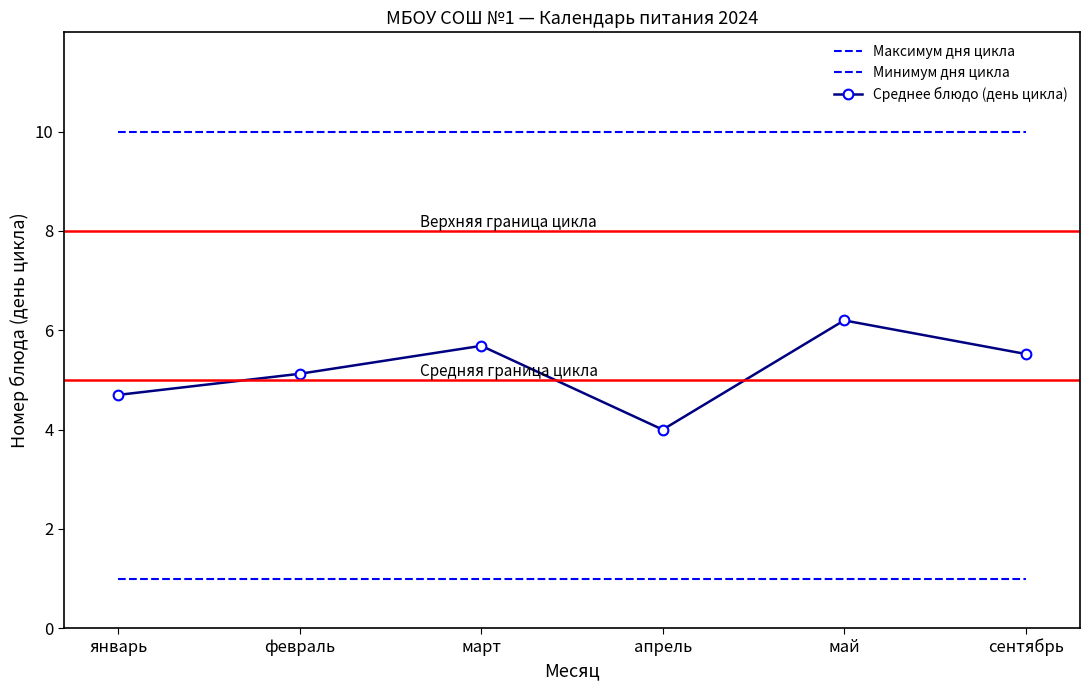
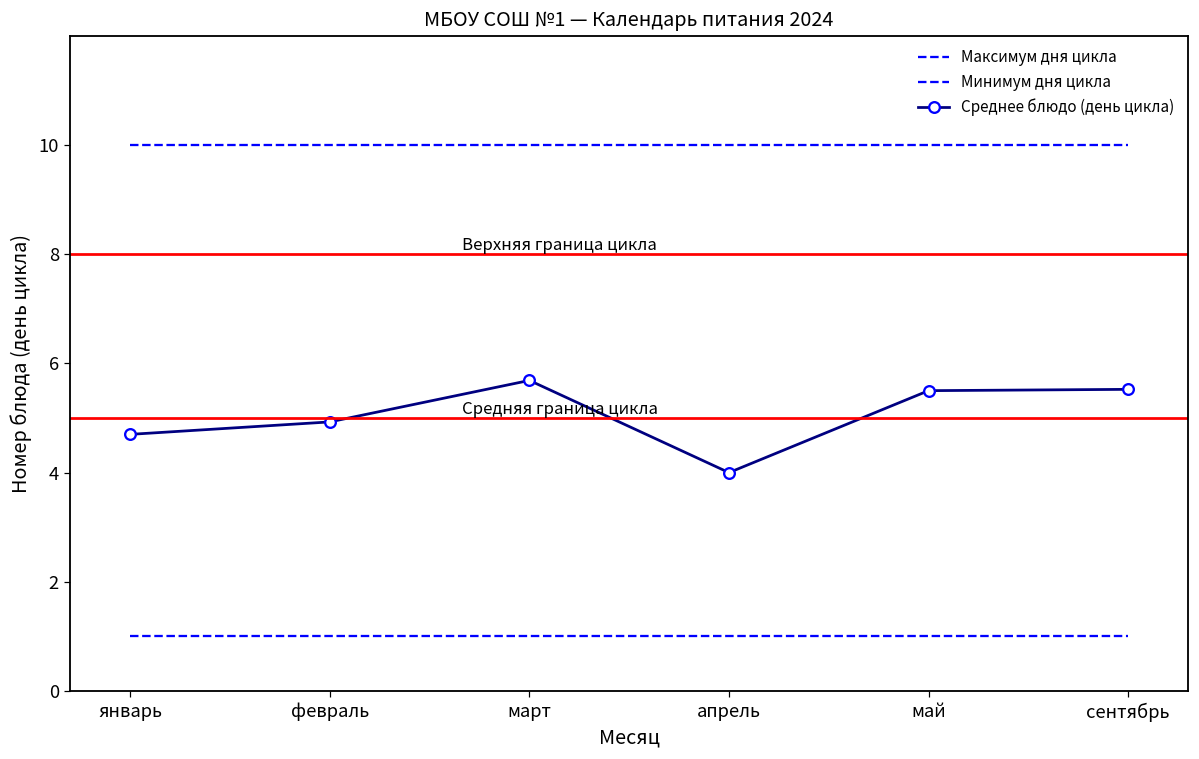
  {
    "Среднее блюдо (день цикла)": {
      "январь": 4.7,
-     "февраль": 5.1,
+     "февраль": 4.9,
      "март": 5.7,
      "апрель": 4.0,
-     "май": 6.2,
+     "май": 5.5,
      "сентябрь": 5.5
    }
  }
